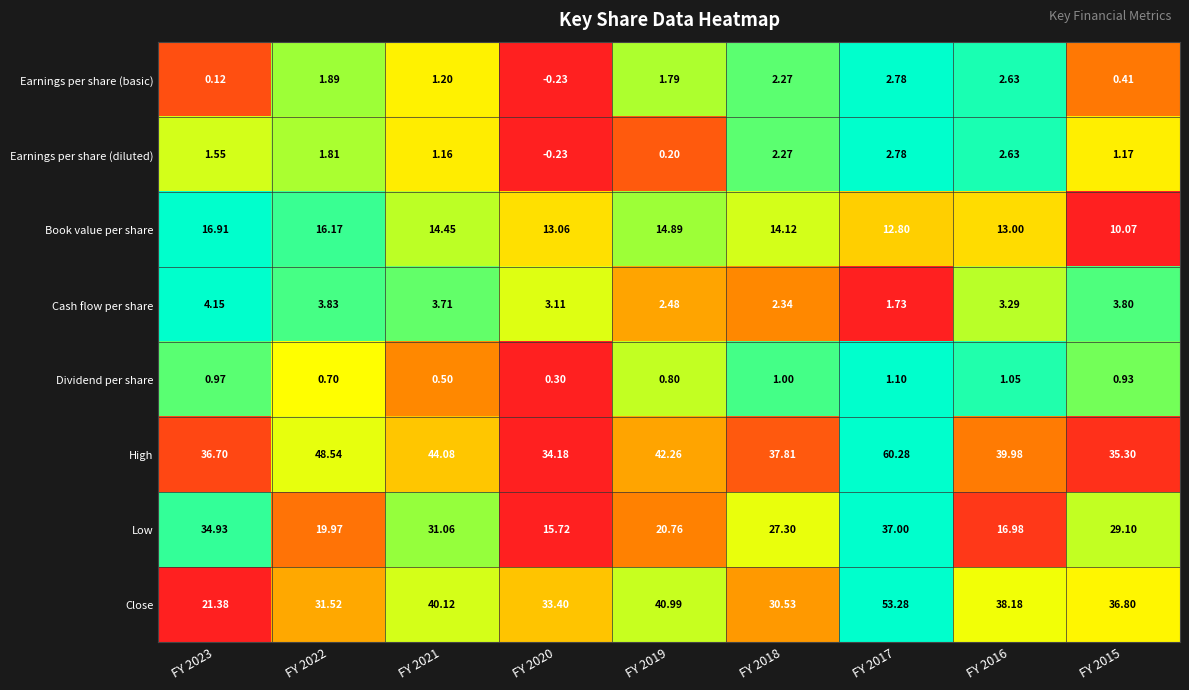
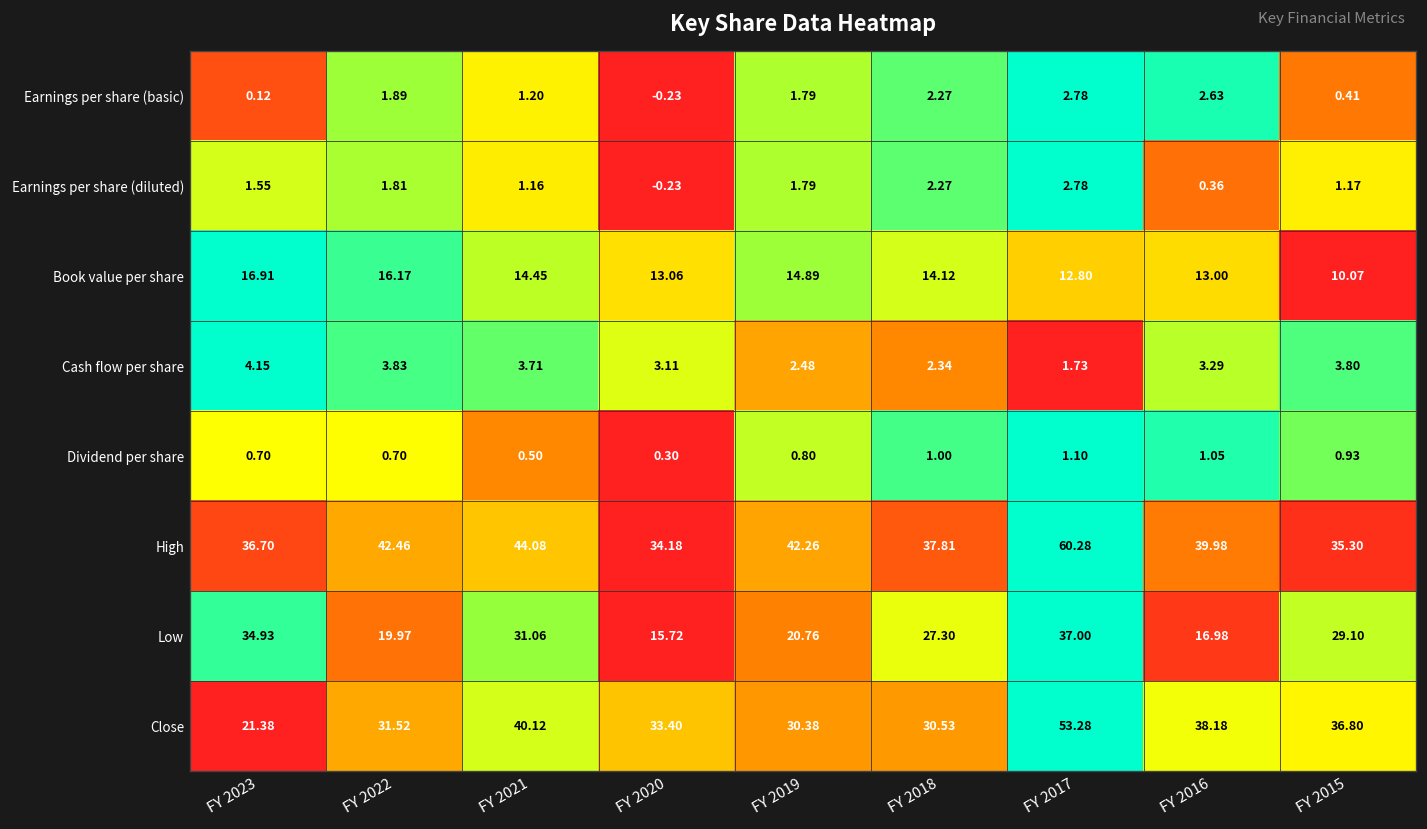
  {
    "Earnings per share (basic)": {
      "FY 2023": 0.12,
      "FY 2022": 1.89,
      "FY 2021": 1.20,
      "FY 2020": -0.23,
      "FY 2019": 1.79,
      "FY 2018": 2.27,
      "FY 2017": 2.78,
      "FY 2016": 2.63,
      "FY 2015": 0.41
    },
    "Earnings per share (diluted)": {
      "FY 2023": 1.55,
      "FY 2022": 1.81,
      "FY 2021": 1.16,
      "FY 2020": -0.23,
-     "FY 2019": 0.20,
+     "FY 2019": 1.79,
      "FY 2018": 2.27,
      "FY 2017": 2.78,
-     "FY 2016": 2.63,
+     "FY 2016": 0.36,
      "FY 2015": 1.17
    },
    "Book value per share": {
      "FY 2023": 16.91,
      "FY 2022": 16.17,
      "FY 2021": 14.45,
      "FY 2020": 13.06,
      "FY 2019": 14.89,
      "FY 2018": 14.12,
      "FY 2017": 12.80,
      "FY 2016": 13.00,
      "FY 2015": 10.07
    },
    "Cash flow per share": {
      "FY 2023": 4.15,
      "FY 2022": 3.83,
      "FY 2021": 3.71,
      "FY 2020": 3.11,
      "FY 2019": 2.48,
      "FY 2018": 2.34,
      "FY 2017": 1.73,
      "FY 2016": 3.29,
      "FY 2015": 3.80
    },
    "Dividend per share": {
-     "FY 2023": 0.97,
+     "FY 2023": 0.70,
      "FY 2022": 0.70,
      "FY 2021": 0.50,
      "FY 2020": 0.30,
      "FY 2019": 0.80,
      "FY 2018": 1.00,
      "FY 2017": 1.10,
      "FY 2016": 1.05,
      "FY 2015": 0.93
    },
    "High": {
      "FY 2023": 36.70,
-     "FY 2022": 48.54,
+     "FY 2022": 42.46,
      "FY 2021": 44.08,
      "FY 2020": 34.18,
      "FY 2019": 42.26,
      "FY 2018": 37.81,
      "FY 2017": 60.28,
      "FY 2016": 39.98,
      "FY 2015": 35.30
    },
    "Low": {
      "FY 2023": 34.93,
      "FY 2022": 19.97,
      "FY 2021": 31.06,
      "FY 2020": 15.72,
      "FY 2019": 20.76,
      "FY 2018": 27.30,
      "FY 2017": 37.00,
      "FY 2016": 16.98,
      "FY 2015": 29.10
    },
    "Close": {
      "FY 2023": 21.38,
      "FY 2022": 31.52,
      "FY 2021": 40.12,
      "FY 2020": 33.40,
-     "FY 2019": 40.99,
+     "FY 2019": 30.38,
      "FY 2018": 30.53,
      "FY 2017": 53.28,
      "FY 2016": 38.18,
      "FY 2015": 36.80
    }
  }
